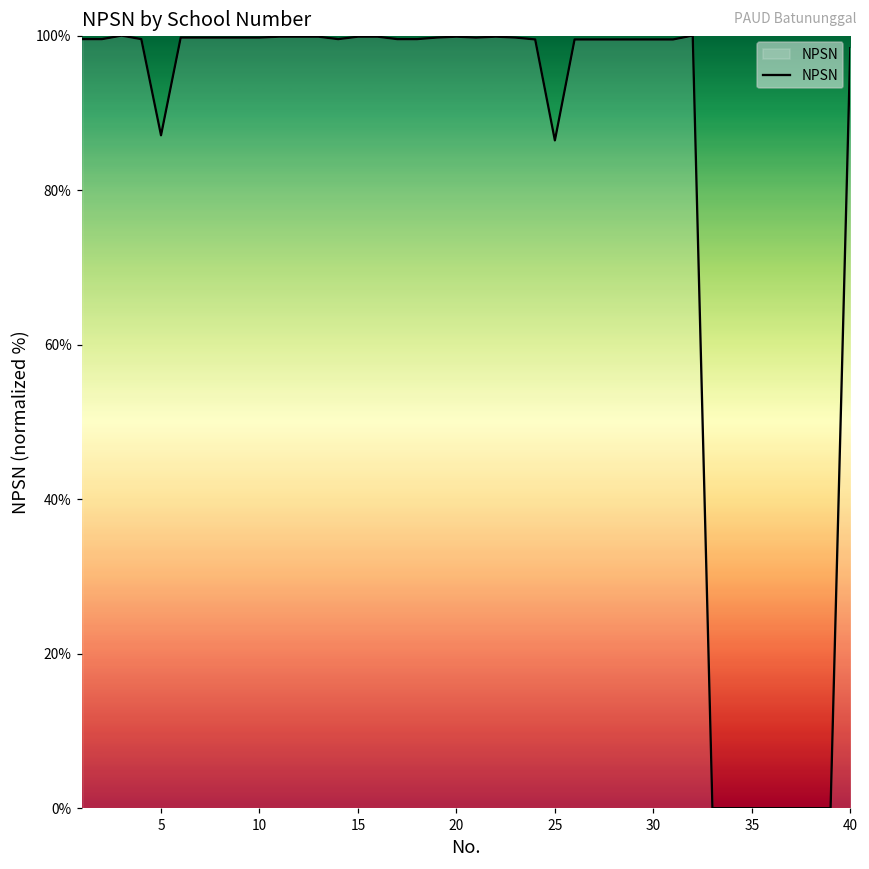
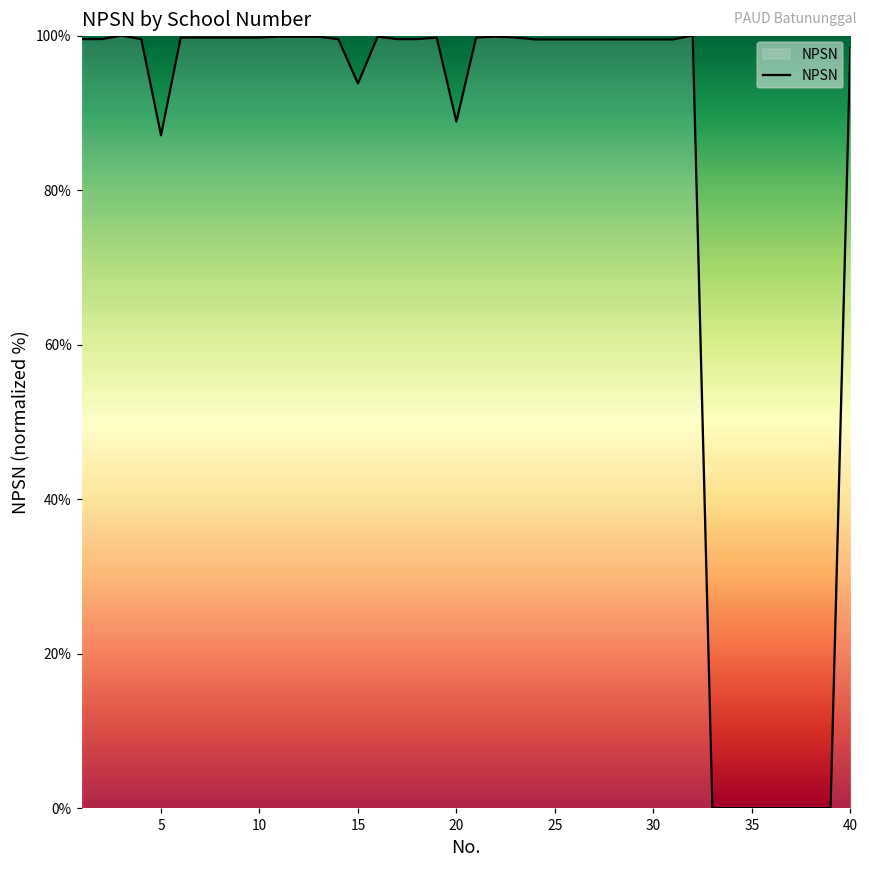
  {
    "5": "87%",
    "10": "100%",
-   "15": "100%",
-   "20": "100%",
-   "25": "86%",
+   "15": "94%",
+   "20": "89%",
+   "25": "99%",
    "30": "99%",
    "35": "0%",
    "40": "98%"
  }
